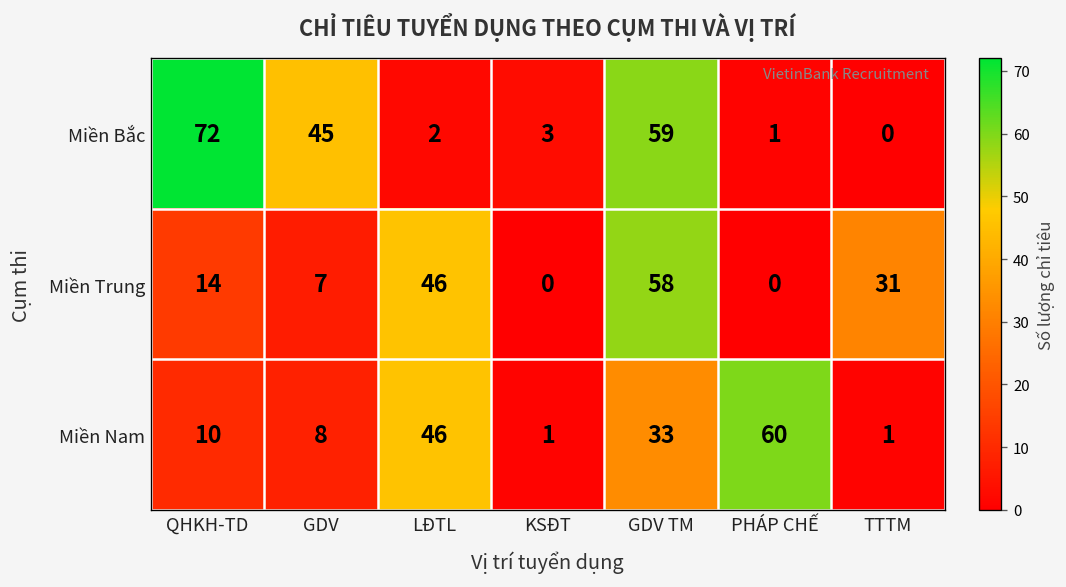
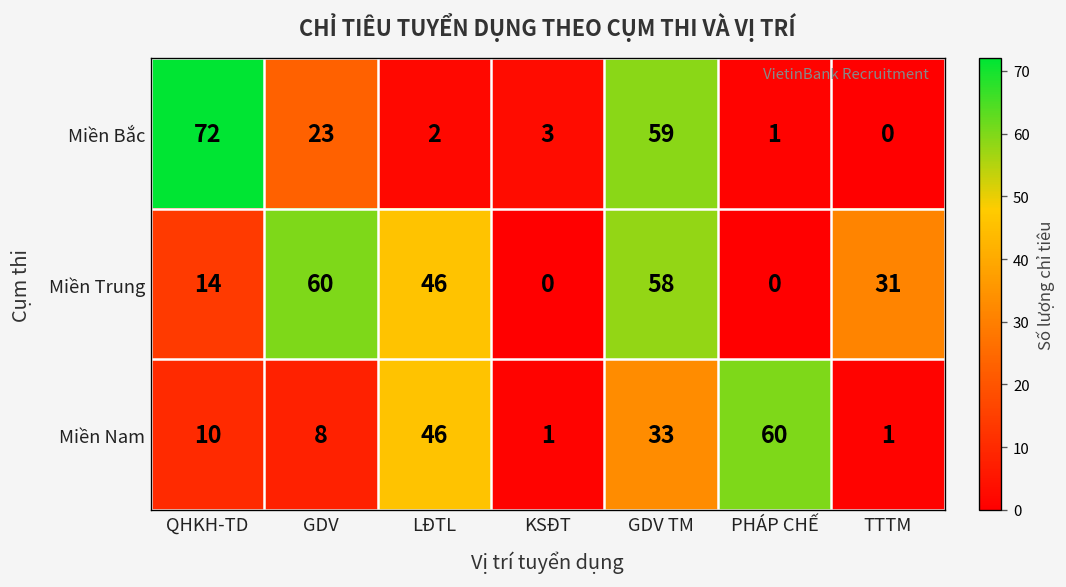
  {
    "Miền Bắc": {
      "QHKH-TD": 72,
-     "GDV": 45,
+     "GDV": 23,
      "LĐTL": 2,
      "KSĐT": 3,
      "GDV TM": 59,
      "PHÁP CHẾ": 1
    },
    "Miền Trung": {
      "QHKH-TD": 14,
-     "GDV": 7,
+     "GDV": 60,
      "LĐTL": 46,
      "KSĐT": 0,
      "GDV TM": 58,
      "PHÁP CHẾ": 0,
      "TTTM": 31
    },
    "Miền Nam": {
      "QHKH-TD": 10,
      "GDV": 8,
      "LĐTL": 46,
      "KSĐT": 1,
      "GDV TM": 33,
      "PHÁP CHẾ": 60,
      "TTTM": 1
    }
  }
